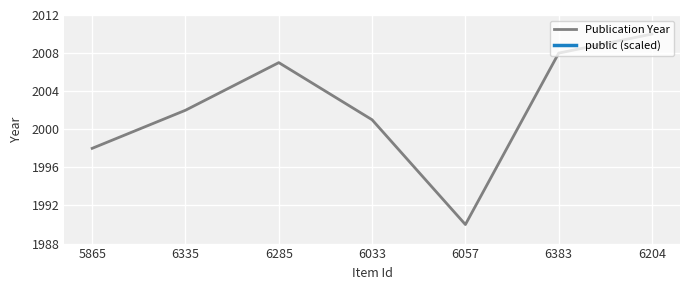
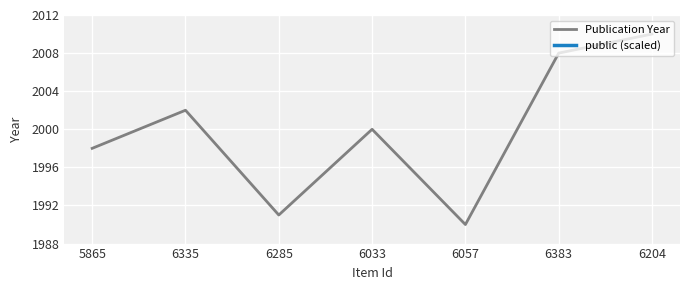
  {
    "Publication Year": {
      "5865": 1998,
      "6335": 2002,
-     "6285": 2007,
-     "6033": 2001,
+     "6285": 1991,
+     "6033": 2000,
      "6057": 1990
    }
  }
